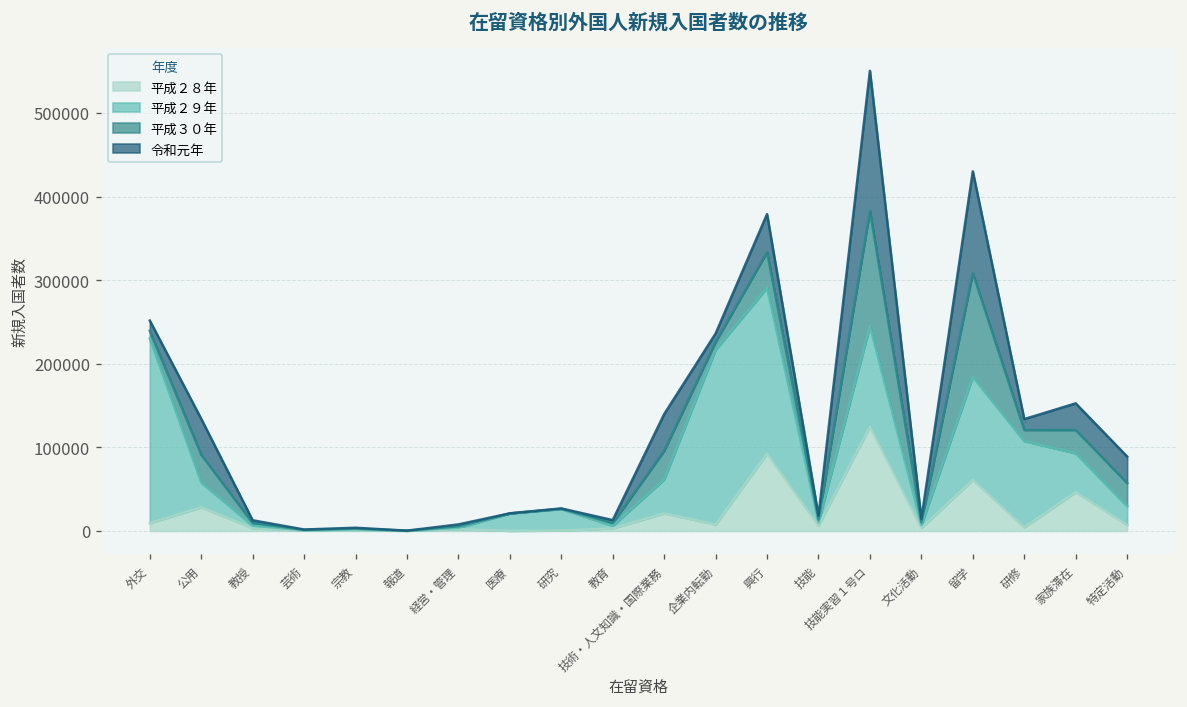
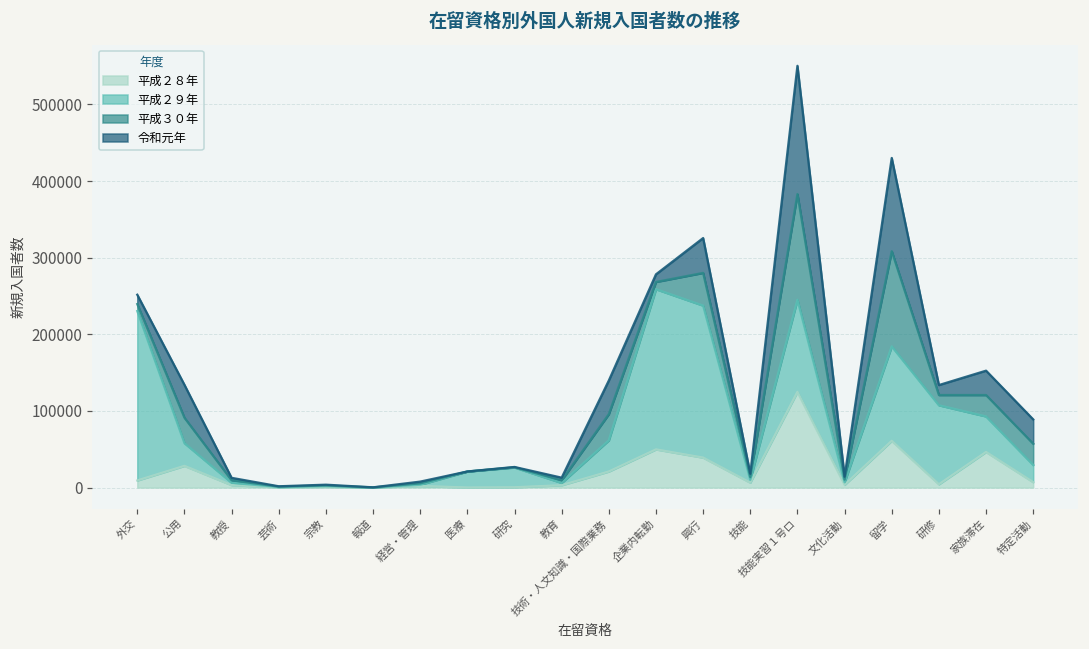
  {
    "平成２８年": {
      "外交": 10000,
      "公用": 30000,
      "医療": 0,
      "研究": 0,
      "技術・人文知識・国際業務": 20000,
-     "企業内転勤": 10000,
-     "興行": 90000,
+     "企業内転勤": 50000,
+     "興行": 40000,
      "技能": 10000,
      "技能実習１号ロ": 120000,
      "留学": 60000,
      "研修": 0,
      "家族滞在": 50000,
      "特定活動": 10000
    },
    "平成２９年": {
      "外交": 220000,
      "公用": 30000,
      "技術・人文知識・国際業務": 40000,
      "企業内転勤": 210000,
      "興行": 200000,
      "技能実習１号ロ": 120000,
      "留学": 120000,
      "研修": 100000,
      "家族滞在": 50000,
      "特定活動": 20000
    }
  }
